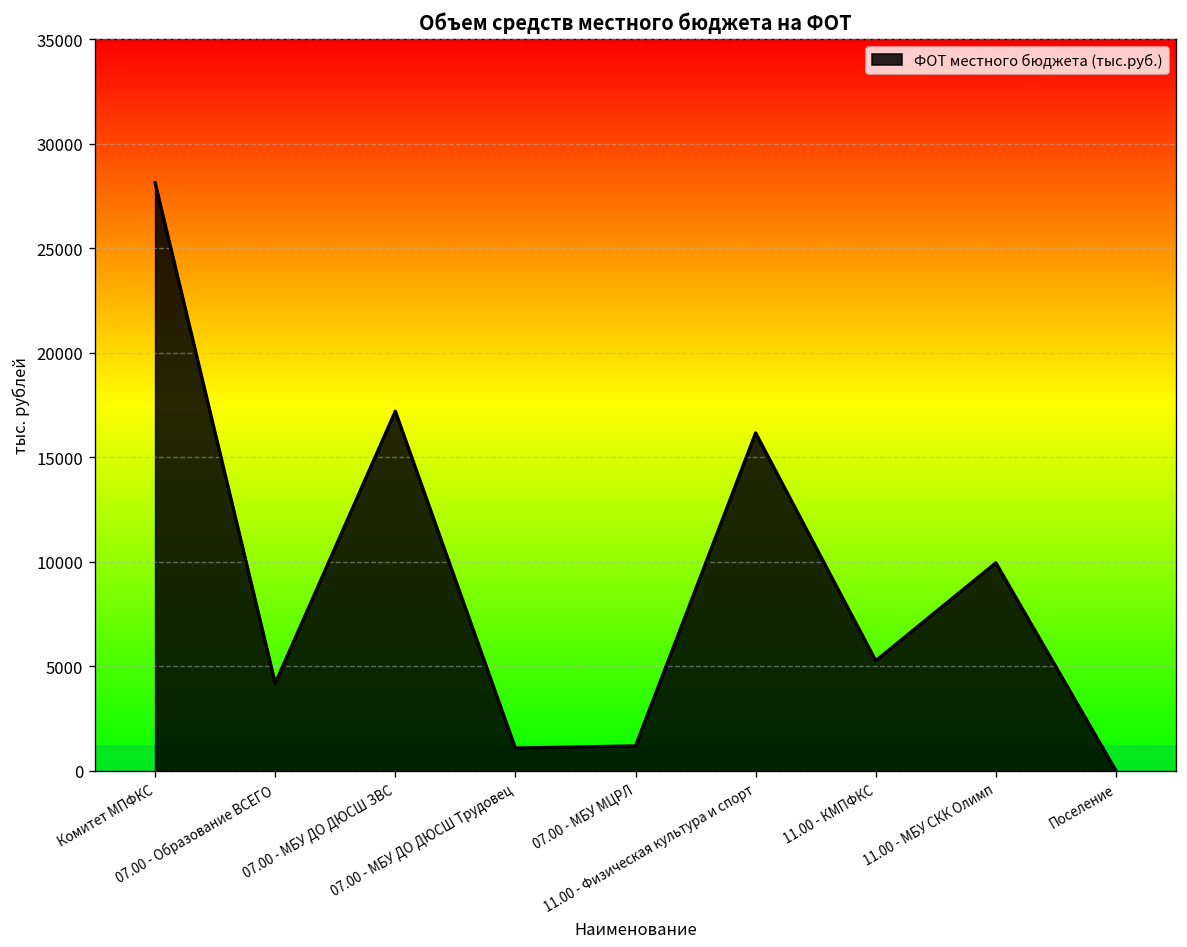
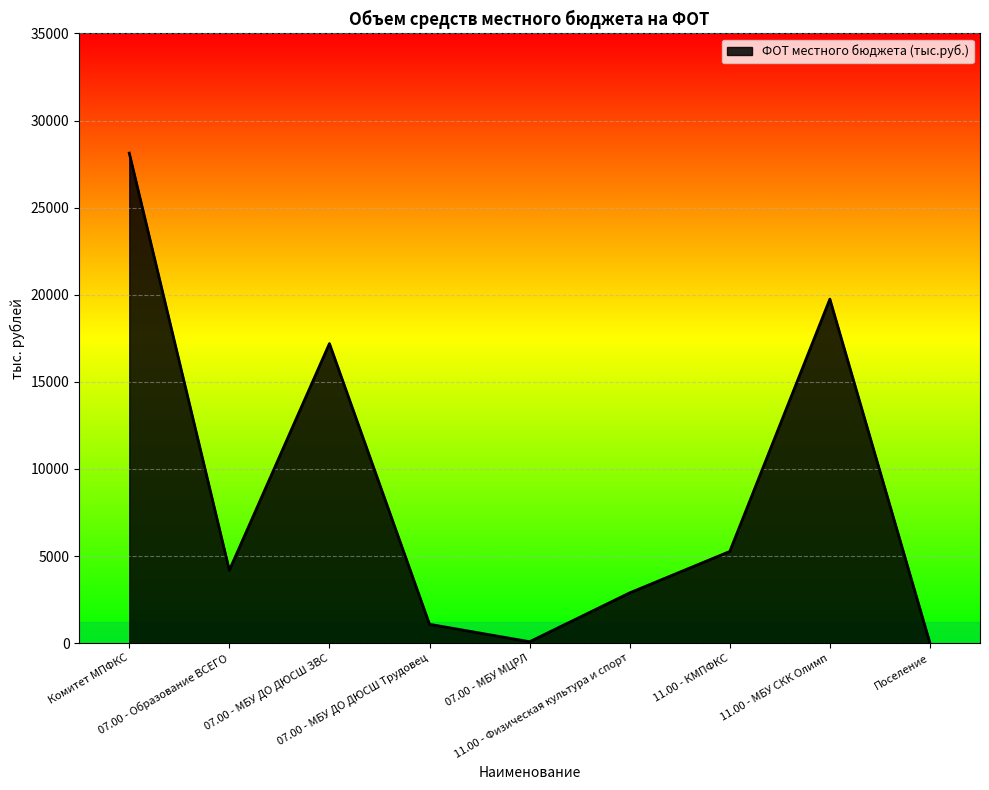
  {
    "Комитет МПФКС": 28100,
    "07.00 - Образование ВСЕГО": 4200,
    "07.00 - МБУ ДО ДЮСШ ЗВС": 17200,
    "07.00 - МБУ ДО ДЮСШ Трудовец": 1100,
-   "07.00 - МБУ МЦРЛ": 1200,
-   "11.00 - Физическая культура и спорт": 16200,
+   "07.00 - МБУ МЦРЛ": 100,
+   "11.00 - Физическая культура и спорт": 2900,
    "11.00 - КМПФКС": 5300,
-   "11.00 - МБУ СКК Олимп": 9900,
+   "11.00 - МБУ СКК Олимп": 19700,
    "Поселение": 0
  }
